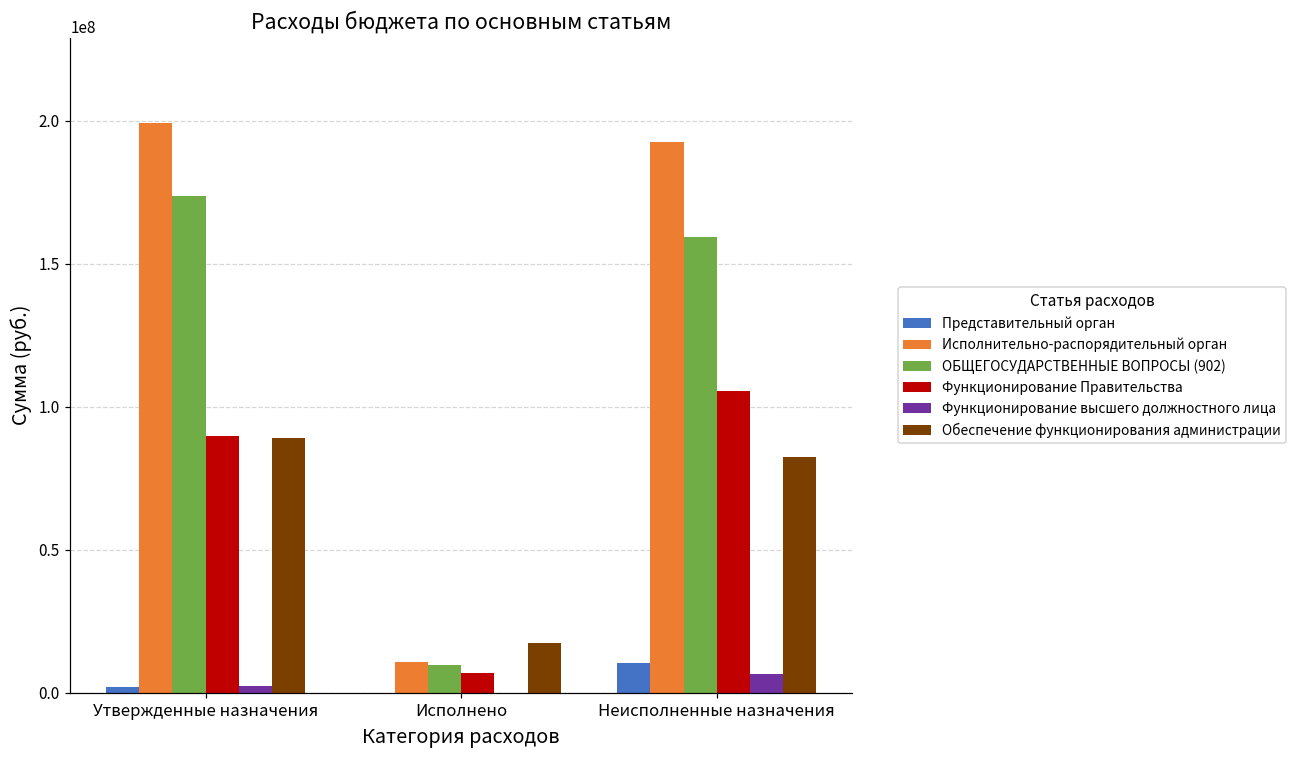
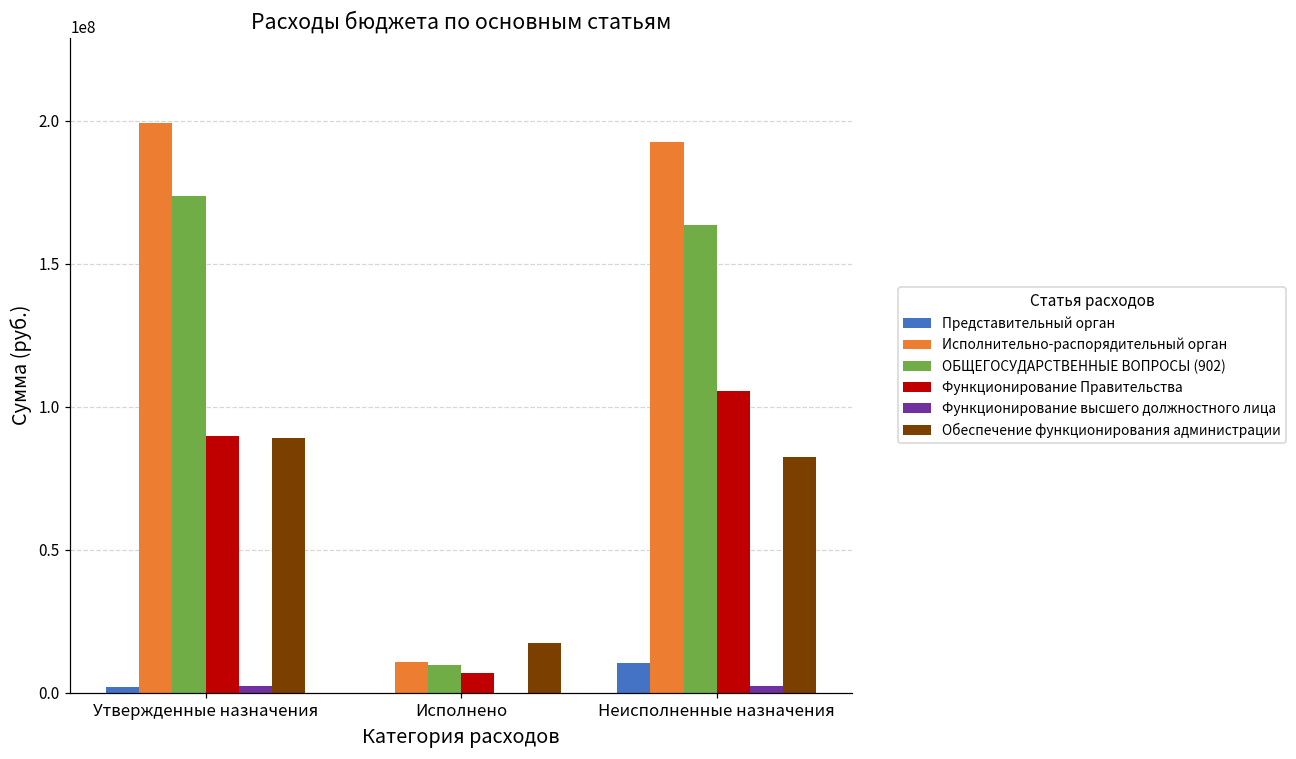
  {
    "Представительный орган": {
      "Утвержденные назначения": 2000000,
      "Исполнено": 0,
      "Неисполненные назначения": 10000000
    },
    "Исполнительно-распорядительный орган": {
      "Утвержденные назначения": 199000000,
      "Исполнено": 11000000,
      "Неисполненные назначения": 192000000
    },
    "ОБЩЕГОСУДАРСТВЕННЫЕ ВОПРОСЫ (902)": {
      "Утвержденные назначения": 174000000,
      "Исполнено": 10000000,
-     "Неисполненные назначения": 159000000
+     "Неисполненные назначения": 164000000
    },
    "Функционирование Правительства": {
      "Утвержденные назначения": 90000000,
      "Исполнено": 7000000,
      "Неисполненные назначения": 105000000
    },
    "Функционирование высшего должностного лица": {
      "Утвержденные назначения": 2000000,
      "Исполнено": 0,
-     "Неисполненные назначения": 7000000
+     "Неисполненные назначения": 2000000
    },
    "Обеспечение функционирования администрации": {
      "Утвержденные назначения": 89000000,
      "Исполнено": 17000000,
      "Неисполненные назначения": 82000000
    }
  }
